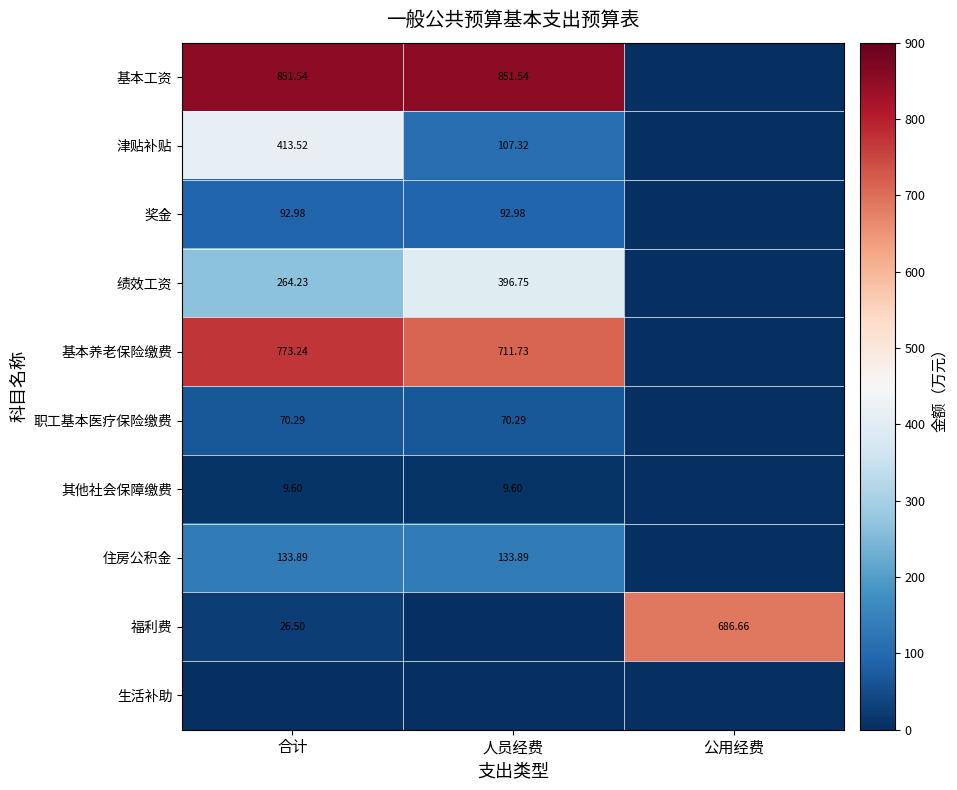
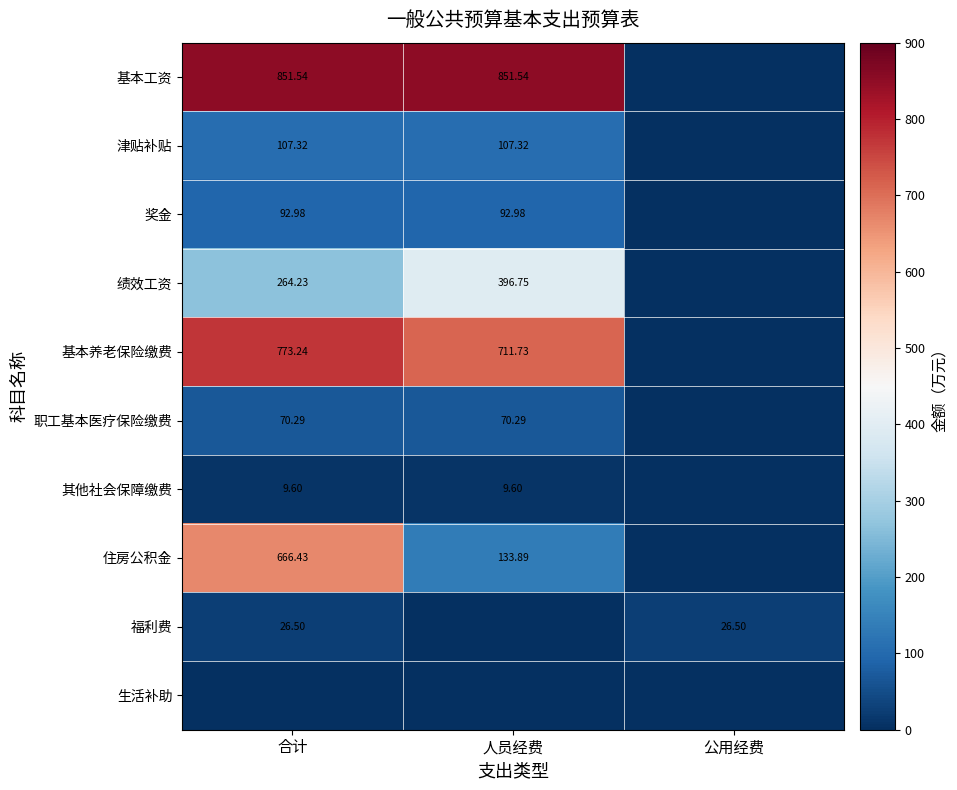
  {
    "基本工资": {
      "合计": 851.54,
      "人员经费": 851.54
    },
    "津贴补贴": {
-     "合计": 413.52,
+     "合计": 107.32,
      "人员经费": 107.32
    },
    "奖金": {
      "合计": 92.98,
      "人员经费": 92.98
    },
    "绩效工资": {
      "合计": 264.23,
      "人员经费": 396.75
    },
    "基本养老保险缴费": {
      "合计": 773.24,
      "人员经费": 711.73
    },
    "职工基本医疗保险缴费": {
      "合计": 70.29,
      "人员经费": 70.29
    },
    "其他社会保障缴费": {
      "合计": 9.60,
      "人员经费": 9.60
    },
    "住房公积金": {
-     "合计": 133.89,
+     "合计": 666.43,
      "人员经费": 133.89
    },
    "福利费": {
      "合计": 26.50,
-     "公用经费": 686.66
+     "公用经费": 26.50
    }
  }
